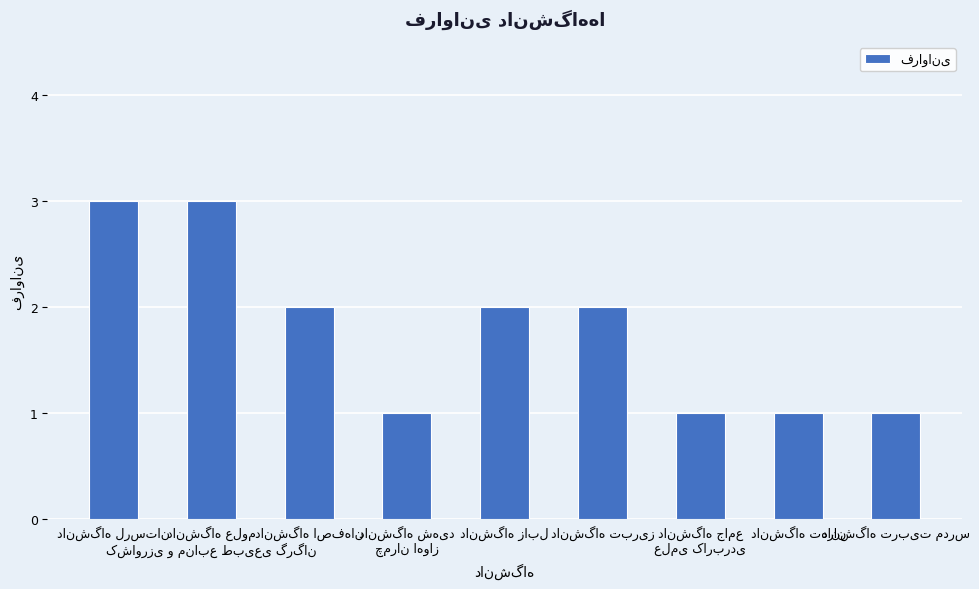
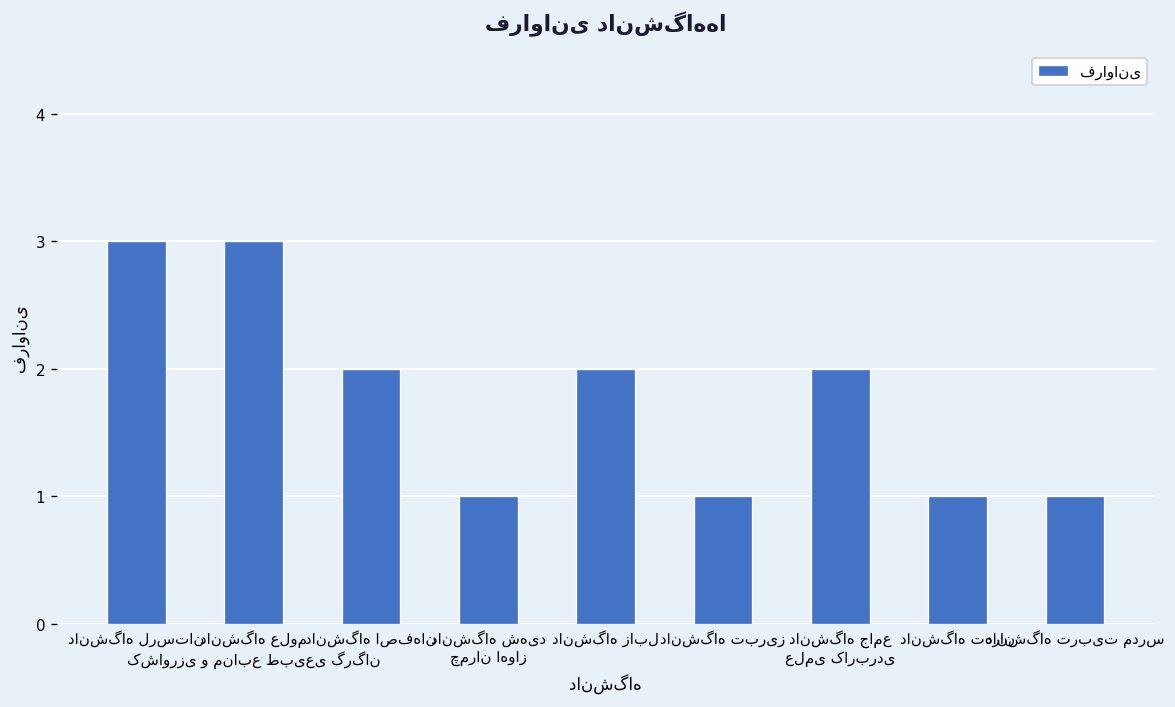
  {
    "دانشگاه علوم کشاورزی و منابع طبیعی گرگان": 3,
    "دانشگاه شهید چمران اهواز": 1,
    "دانشگاه زابل": 2,
-   "دانشگاه تبریز": 2,
-   "دانشگاه جامع علمی کاربردی": 1
+   "دانشگاه تبریز": 1,
+   "دانشگاه جامع علمی کاربردی": 2
  }
